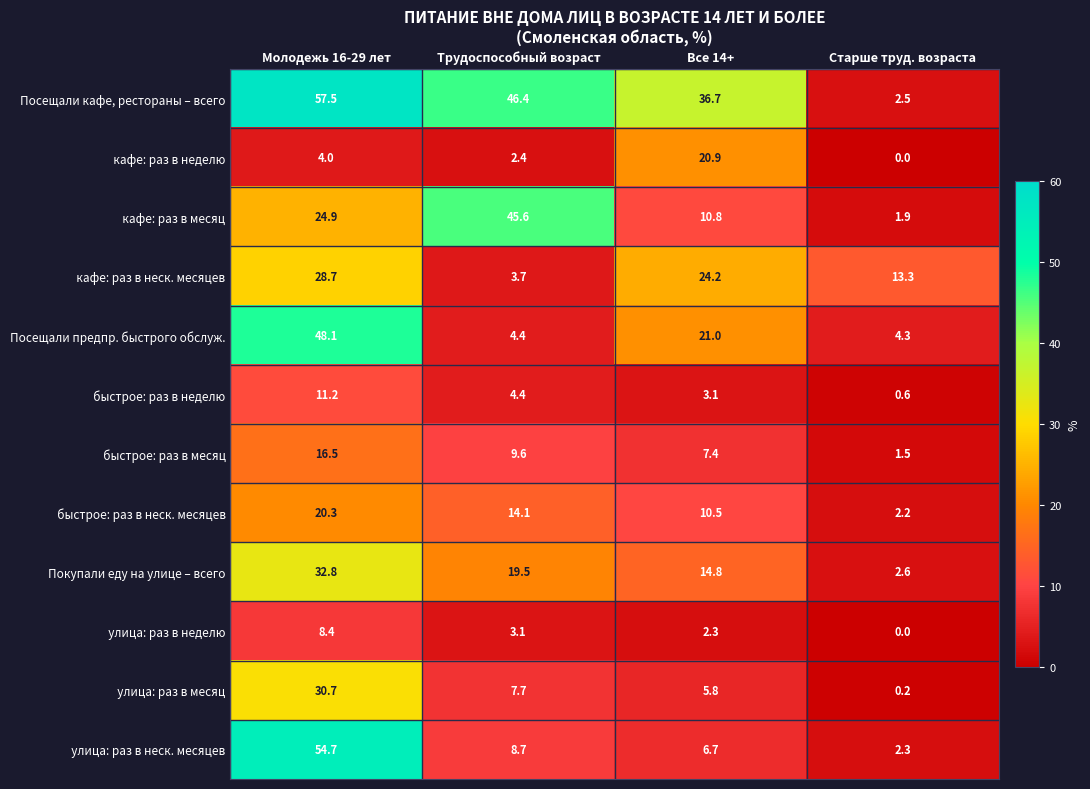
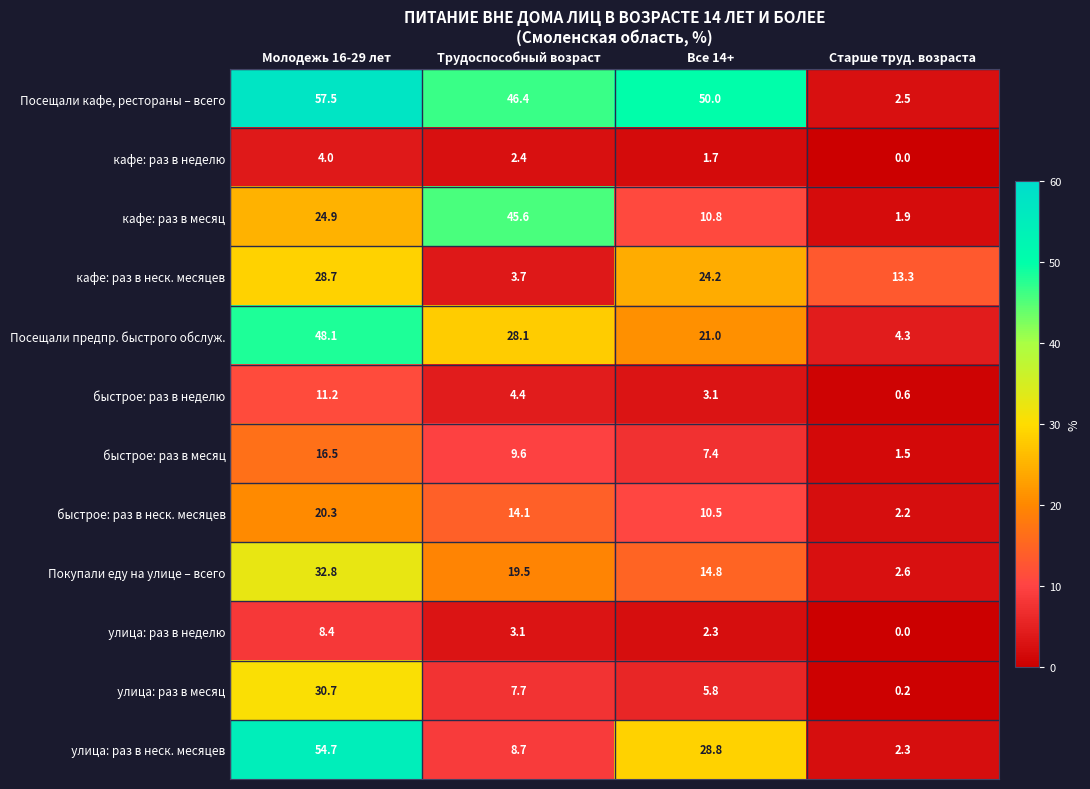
  {
    "Посещали кафе, рестораны – всего": {
      "Молодежь 16-29 лет": 57.5,
      "Трудоспособный возраст": 46.4,
-     "Все 14+": 36.7,
+     "Все 14+": 50.0,
      "Старше труд. возраста": 2.5
    },
    "кафе: раз в неделю": {
      "Молодежь 16-29 лет": 4.0,
      "Трудоспособный возраст": 2.4,
-     "Все 14+": 20.9,
+     "Все 14+": 1.7,
      "Старше труд. возраста": 0.0
    },
    "кафе: раз в месяц": {
      "Молодежь 16-29 лет": 24.9,
      "Трудоспособный возраст": 45.6,
      "Все 14+": 10.8,
      "Старше труд. возраста": 1.9
    },
    "кафе: раз в неск. месяцев": {
      "Молодежь 16-29 лет": 28.7,
      "Трудоспособный возраст": 3.7,
      "Все 14+": 24.2,
      "Старше труд. возраста": 13.3
    },
    "Посещали предпр. быстрого обслуж.": {
      "Молодежь 16-29 лет": 48.1,
-     "Трудоспособный возраст": 4.4,
+     "Трудоспособный возраст": 28.1,
      "Все 14+": 21.0,
      "Старше труд. возраста": 4.3
    },
    "быстрое: раз в неделю": {
      "Молодежь 16-29 лет": 11.2,
      "Трудоспособный возраст": 4.4,
      "Все 14+": 3.1,
      "Старше труд. возраста": 0.6
    },
    "быстрое: раз в месяц": {
      "Молодежь 16-29 лет": 16.5,
      "Трудоспособный возраст": 9.6,
      "Все 14+": 7.4,
      "Старше труд. возраста": 1.5
    },
    "быстрое: раз в неск. месяцев": {
      "Молодежь 16-29 лет": 20.3,
      "Трудоспособный возраст": 14.1,
      "Все 14+": 10.5,
      "Старше труд. возраста": 2.2
    },
    "Покупали еду на улице – всего": {
      "Молодежь 16-29 лет": 32.8,
      "Трудоспособный возраст": 19.5,
      "Все 14+": 14.8,
      "Старше труд. возраста": 2.6
    },
    "улица: раз в неделю": {
      "Молодежь 16-29 лет": 8.4,
      "Трудоспособный возраст": 3.1,
      "Все 14+": 2.3,
      "Старше труд. возраста": 0.0
    },
    "улица: раз в месяц": {
      "Молодежь 16-29 лет": 30.7,
      "Трудоспособный возраст": 7.7,
      "Все 14+": 5.8,
      "Старше труд. возраста": 0.2
    },
    "улица: раз в неск. месяцев": {
      "Молодежь 16-29 лет": 54.7,
      "Трудоспособный возраст": 8.7,
-     "Все 14+": 6.7,
+     "Все 14+": 28.8,
      "Старше труд. возраста": 2.3
    }
  }
